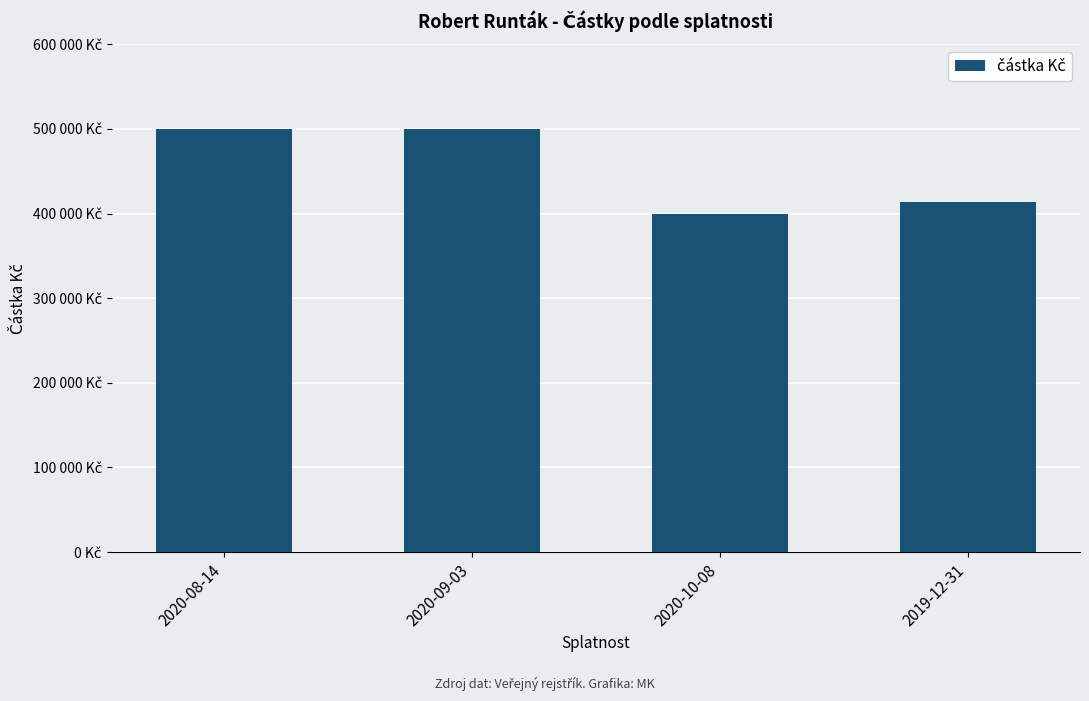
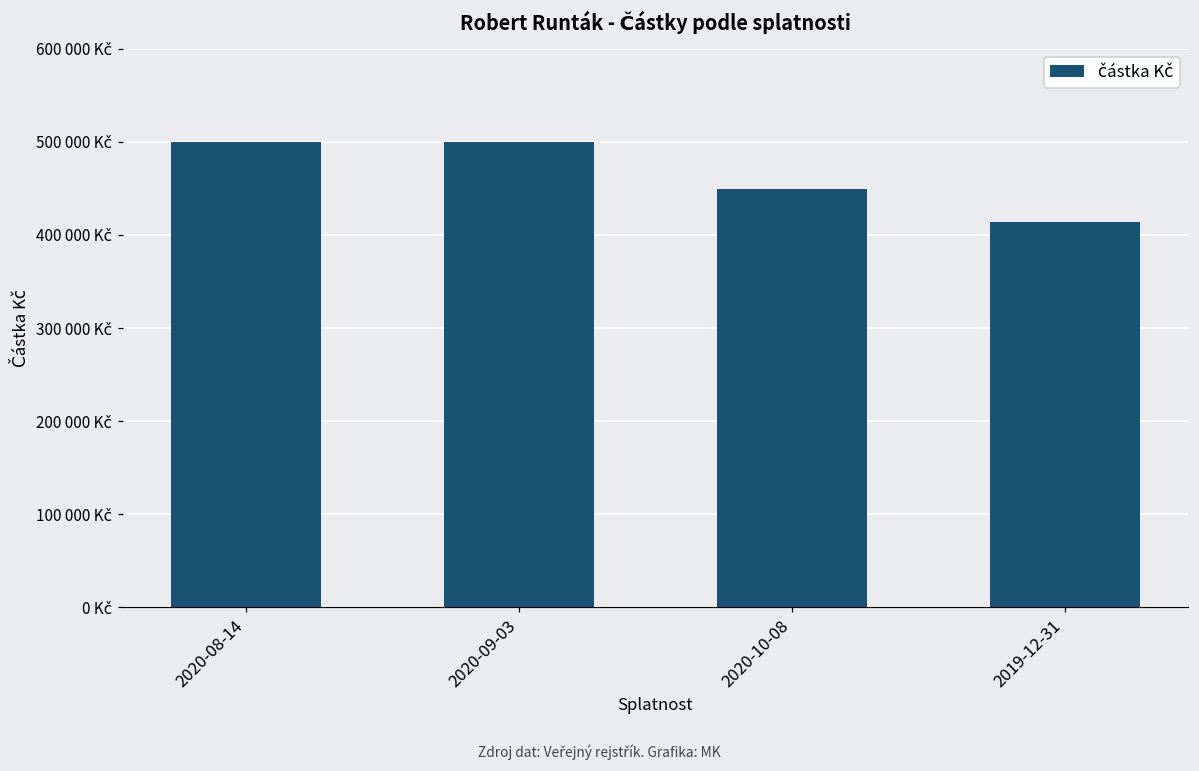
  {
    "2020-08-14": "500000 Kč",
    "2020-09-03": "500000 Kč",
-   "2020-10-08": "400000 Kč",
+   "2020-10-08": "450000 Kč",
    "2019-12-31": "410000 Kč"
  }
